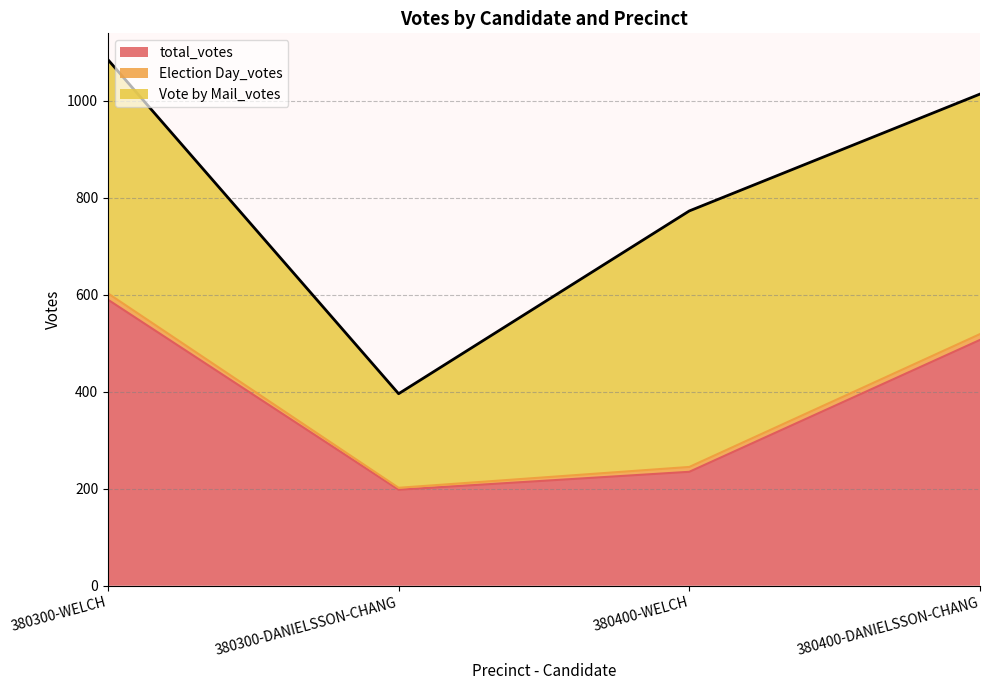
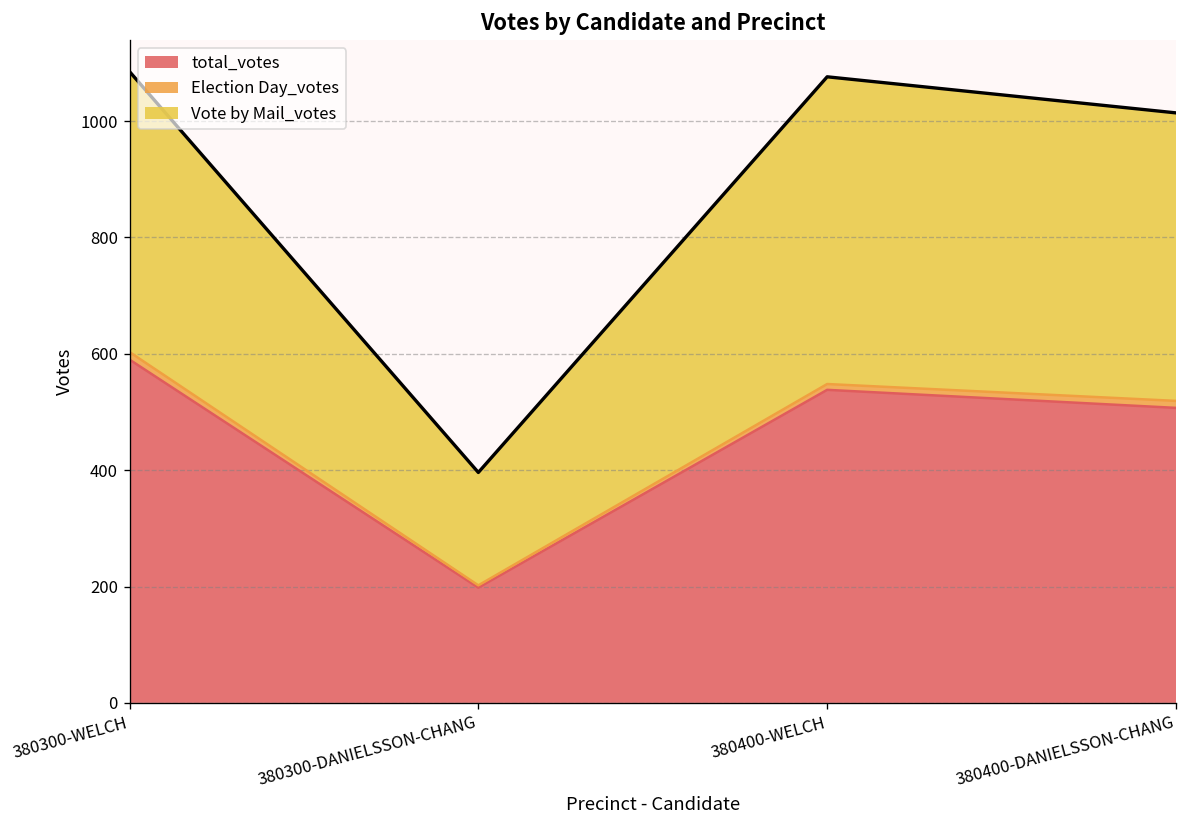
  {
    "total_votes": {
      "380300-WELCH": 590,
-     "380400-WELCH": 240,
+     "380400-WELCH": 540,
      "380400-DANIELSSON-CHANG": 510
    }
  }
